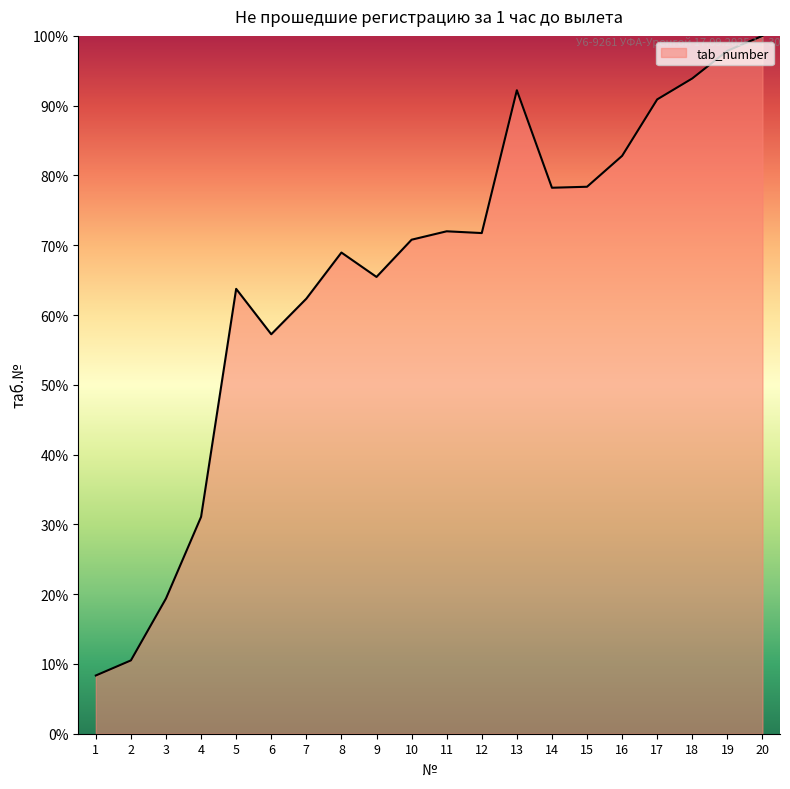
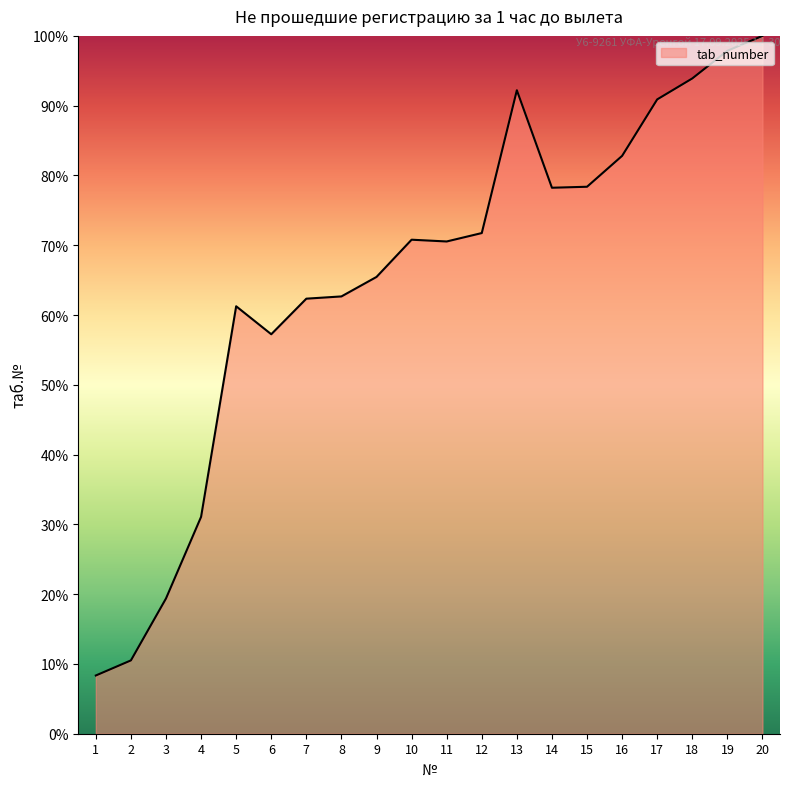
  {
    "1": "8%",
    "2": "11%",
    "3": "19%",
    "4": "31%",
-   "5": "64%",
+   "5": "61%",
    "6": "57%",
    "7": "62%",
-   "8": "69%",
+   "8": "63%",
    "9": "65%",
    "10": "71%",
-   "11": "72%",
+   "11": "71%",
    "12": "72%",
    "13": "92%",
    "14": "78%",
    "15": "78%",
    "16": "83%",
    "17": "91%",
    "18": "94%"
  }
